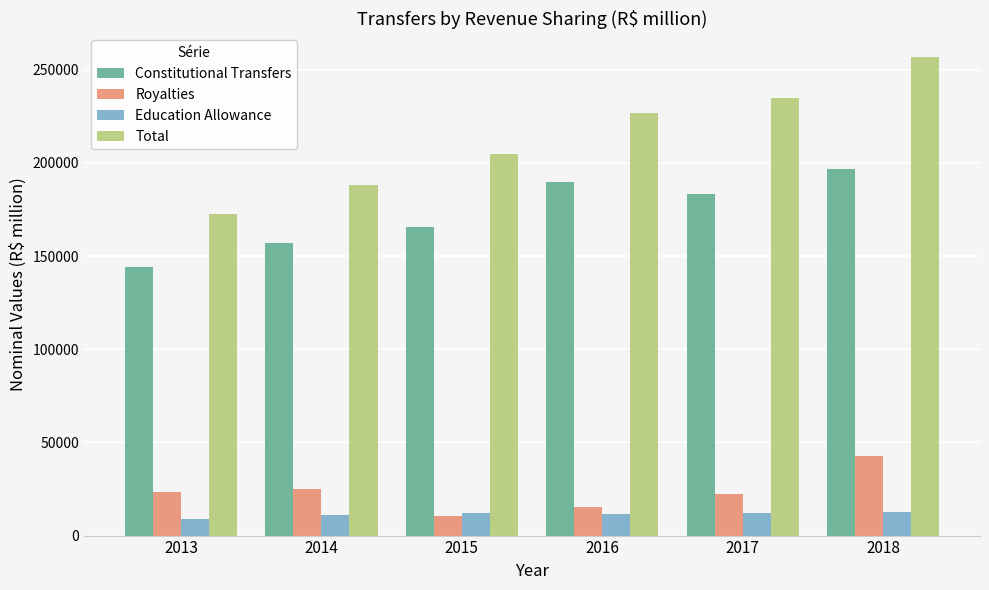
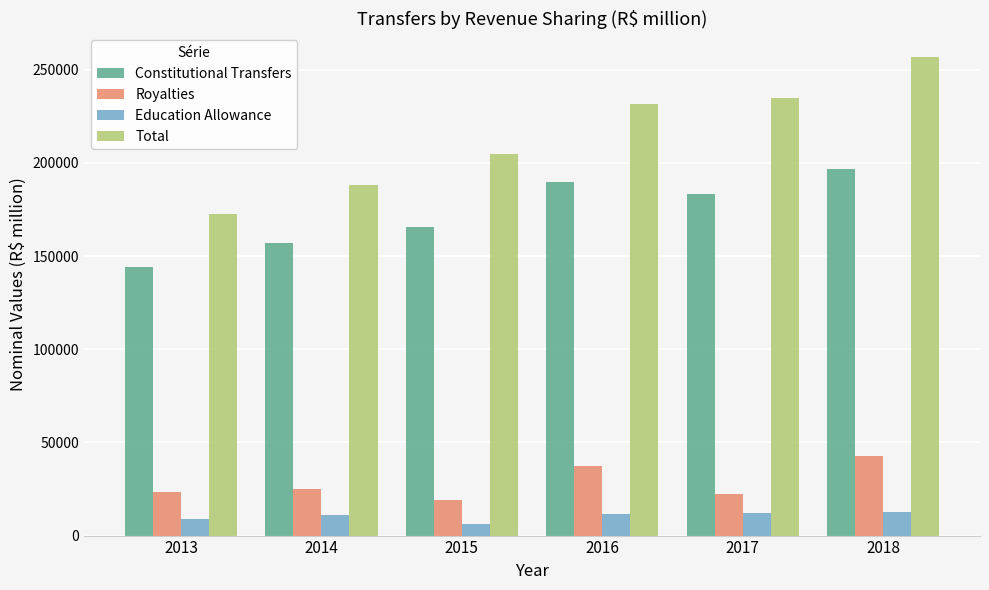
  {
    "Constitutional Transfers": {
      "2013": 144000,
      "2014": 157000,
      "2015": 166000,
      "2016": 190000,
      "2017": 183000,
      "2018": 197000
    },
    "Royalties": {
      "2013": 23000,
      "2014": 25000,
-     "2015": 10000,
-     "2016": 15000,
+     "2015": 19000,
+     "2016": 37000,
      "2017": 22000,
      "2018": 43000
    },
    "Education Allowance": {
      "2013": 9000,
      "2014": 11000,
-     "2015": 12000,
+     "2015": 6000,
      "2016": 12000,
      "2017": 12000,
      "2018": 13000
    },
    "Total": {
      "2013": 173000,
      "2014": 188000,
      "2015": 205000,
-     "2016": 227000,
+     "2016": 231000,
      "2017": 235000,
      "2018": 257000
    }
  }
